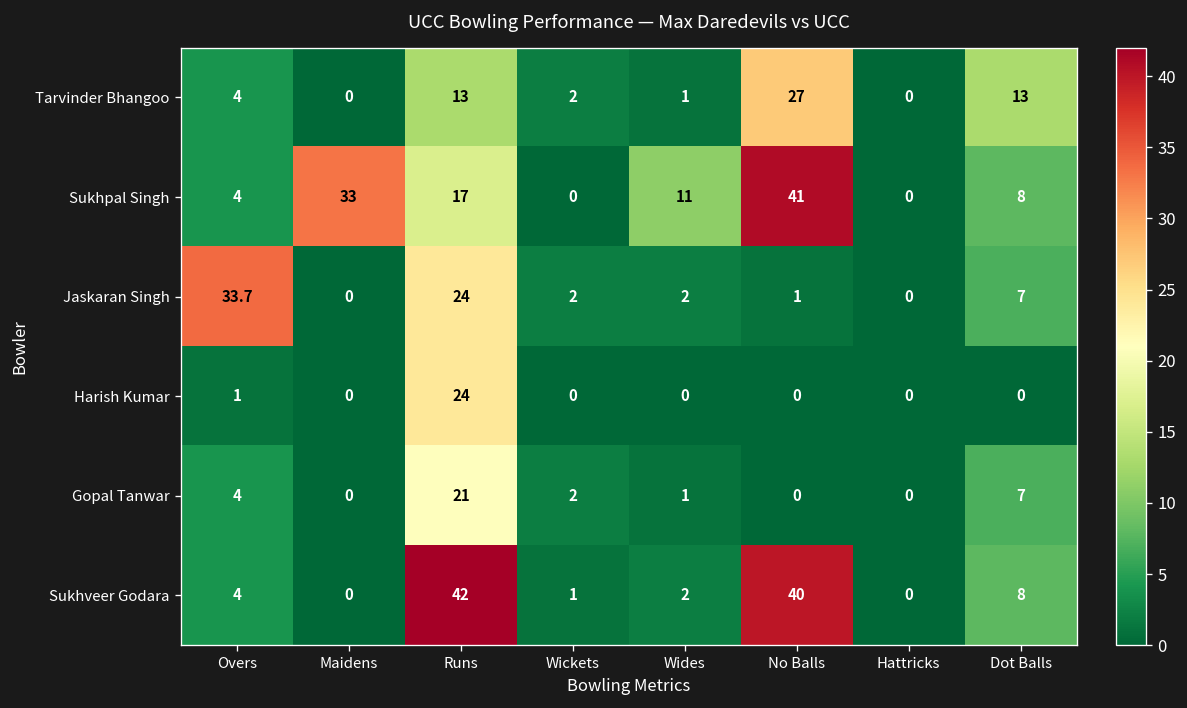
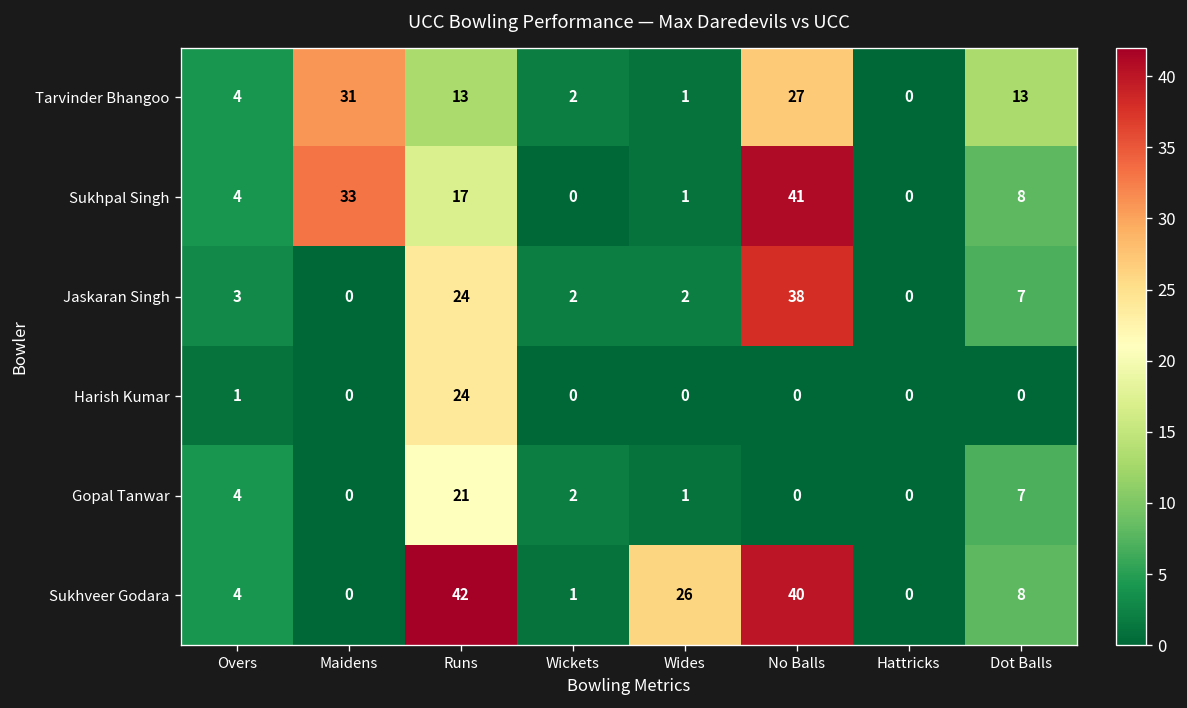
  {
    "Tarvinder Bhangoo": {
      "Overs": 4,
-     "Maidens": 0,
+     "Maidens": 31,
      "Runs": 13,
      "Wickets": 2,
      "Wides": 1,
      "No Balls": 27,
      "Hattricks": 0,
      "Dot Balls": 13
    },
    "Sukhpal Singh": {
      "Overs": 4,
      "Maidens": 33,
      "Runs": 17,
      "Wickets": 0,
-     "Wides": 11,
+     "Wides": 1,
      "No Balls": 41,
      "Hattricks": 0,
      "Dot Balls": 8
    },
    "Jaskaran Singh": {
-     "Overs": 33.7,
+     "Overs": 3,
      "Maidens": 0,
      "Runs": 24,
      "Wickets": 2,
      "Wides": 2,
-     "No Balls": 1,
+     "No Balls": 38,
      "Hattricks": 0,
      "Dot Balls": 7
    },
    "Harish Kumar": {
      "Overs": 1,
      "Maidens": 0,
      "Runs": 24,
      "Wickets": 0,
      "Wides": 0,
      "No Balls": 0,
      "Hattricks": 0,
      "Dot Balls": 0
    },
    "Gopal Tanwar": {
      "Overs": 4,
      "Maidens": 0,
      "Runs": 21,
      "Wickets": 2,
      "Wides": 1,
      "No Balls": 0,
      "Hattricks": 0,
      "Dot Balls": 7
    },
    "Sukhveer Godara": {
      "Overs": 4,
      "Maidens": 0,
      "Runs": 42,
      "Wickets": 1,
-     "Wides": 2,
+     "Wides": 26,
      "No Balls": 40,
      "Hattricks": 0,
      "Dot Balls": 8
    }
  }
